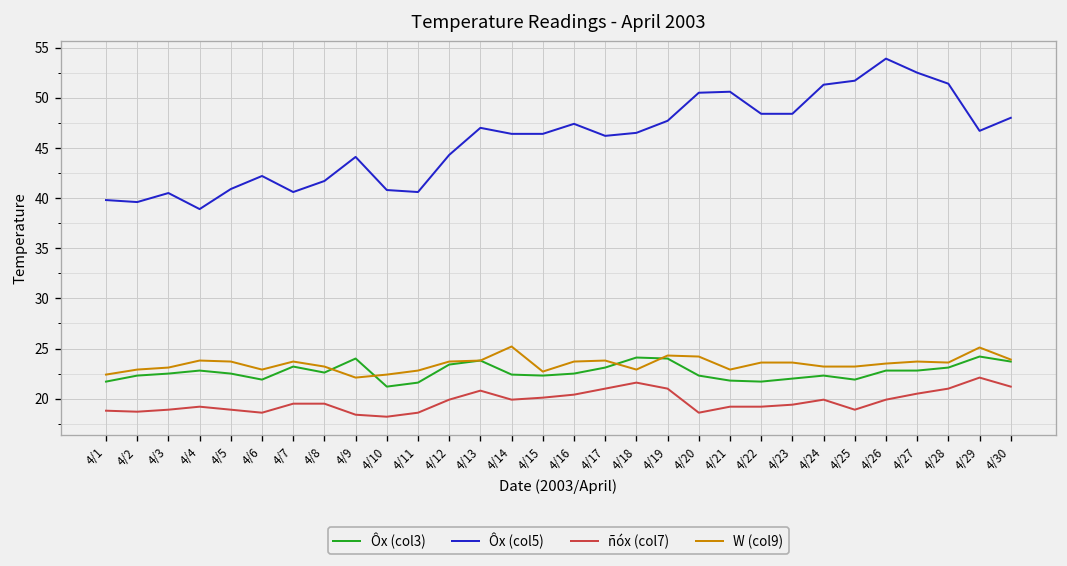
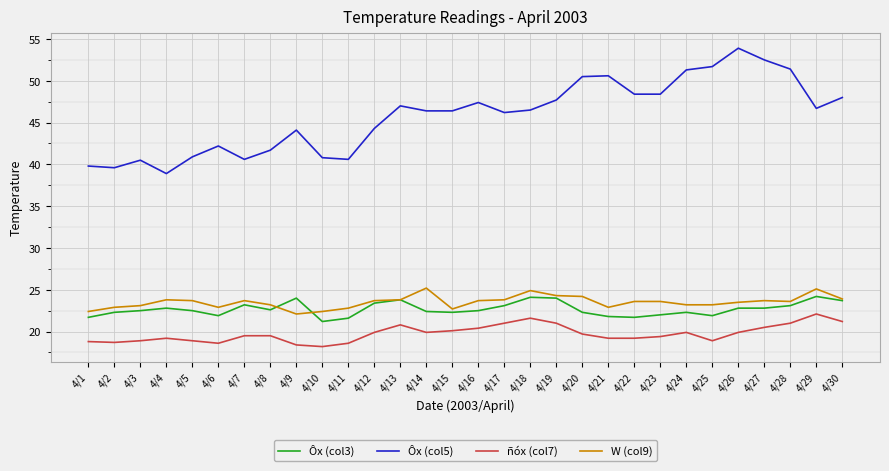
  {
    "Ôx (col3)": {
      "4/1": 22,
      "4/2": 22,
      "4/3": 23,
      "4/4": 23,
      "4/5": 23,
      "4/6": 22,
      "4/7": 23,
      "4/8": 23,
      "4/9": 24,
      "4/10": 21,
      "4/11": 22,
      "4/14": 22,
      "4/15": 22,
      "4/16": 23,
      "4/17": 23,
      "4/18": 24,
      "4/19": 24,
      "4/20": 22,
      "4/21": 22,
      "4/22": 22,
      "4/23": 22,
      "4/24": 22,
      "4/25": 22,
      "4/26": 23,
      "4/27": 23,
      "4/28": 23,
      "4/29": 24
    },
    "Ôx (col5)": {
      "4/1": 40,
      "4/2": 40,
      "4/3": 41,
      "4/4": 39,
      "4/5": 41,
      "4/6": 42,
      "4/7": 41,
      "4/8": 42,
      "4/9": 44,
      "4/10": 41,
      "4/11": 41,
      "4/12": 44,
      "4/13": 47,
      "4/14": 46,
      "4/15": 46,
      "4/16": 47,
      "4/17": 46,
      "4/18": 47,
      "4/19": 48,
      "4/20": 51,
      "4/21": 51,
      "4/22": 48,
      "4/23": 48,
      "4/24": 51,
      "4/25": 52,
      "4/26": 54,
      "4/27": 53,
      "4/28": 51,
      "4/29": 47,
      "4/30": 48
    },
    "ñóx (col7)": {
      "4/1": 19,
      "4/2": 19,
      "4/3": 19,
      "4/4": 19,
      "4/5": 19,
      "4/6": 19,
      "4/7": 20,
      "4/8": 20,
      "4/9": 18,
      "4/10": 18,
      "4/11": 19,
      "4/12": 20,
      "4/13": 21,
      "4/14": 20,
      "4/15": 20,
      "4/16": 20,
      "4/17": 21,
      "4/18": 22,
      "4/19": 21,
-     "4/20": 19,
+     "4/20": 20,
      "4/21": 19,
      "4/22": 19,
      "4/23": 19,
      "4/24": 20,
      "4/25": 19,
      "4/26": 20,
      "4/27": 21,
      "4/28": 21,
      "4/29": 22,
      "4/30": 21
    },
    "W (col9)": {
      "4/1": 22,
      "4/2": 23,
      "4/3": 23,
      "4/4": 24,
      "4/5": 24,
      "4/6": 23,
      "4/7": 24,
      "4/8": 23,
      "4/9": 22,
      "4/10": 22,
      "4/11": 23,
      "4/14": 25,
      "4/15": 23,
      "4/16": 24,
      "4/17": 24,
-     "4/18": 23,
+     "4/18": 25,
      "4/19": 24,
      "4/20": 24,
      "4/21": 23,
      "4/22": 24,
      "4/23": 24,
      "4/24": 23,
      "4/25": 23,
      "4/26": 24,
      "4/27": 24,
      "4/28": 24,
      "4/29": 25
    }
  }
